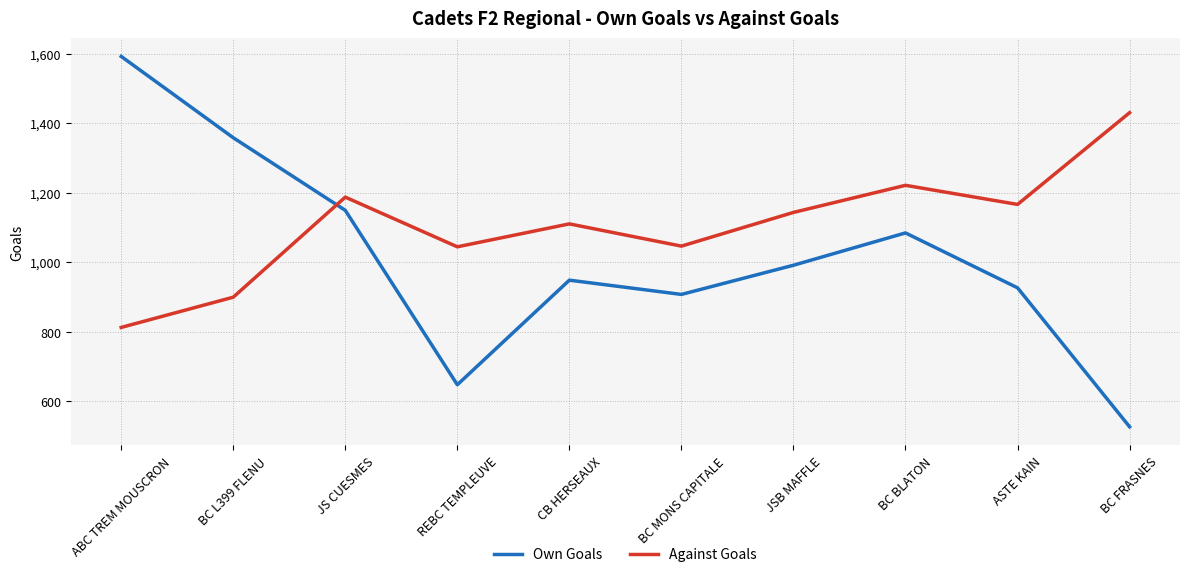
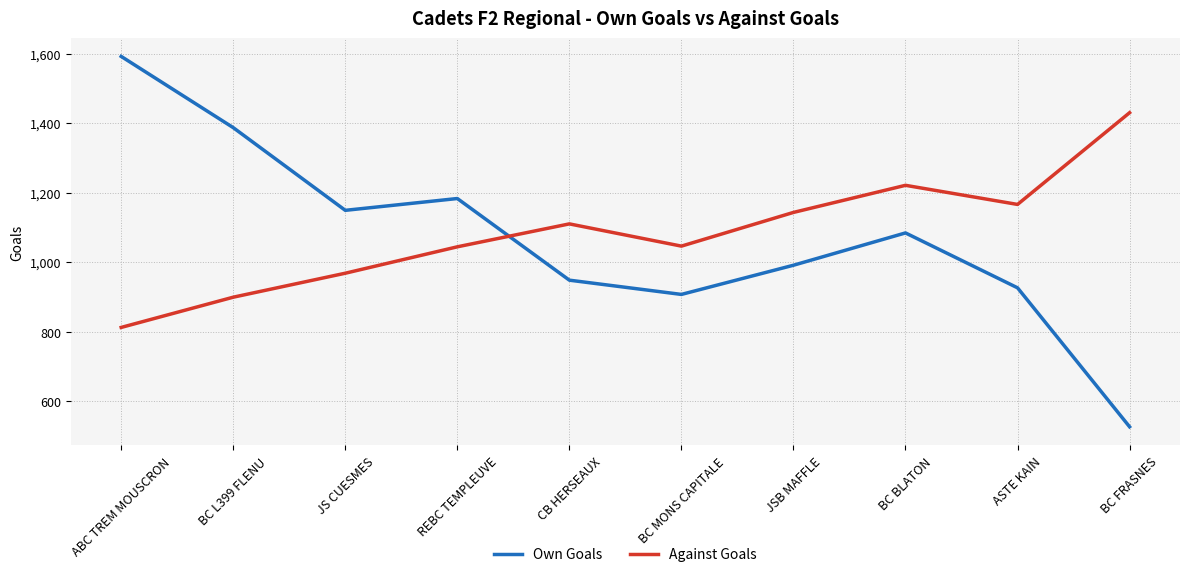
  {
    "Own Goals": {
      "ABC TREM MOUSCRON": "1,590",
-     "BC L399 FLENU": "1,360",
+     "BC L399 FLENU": "1,390",
      "JS CUESMES": "1,150",
-     "REBC TEMPLEUVE": "650",
+     "REBC TEMPLEUVE": "1,180",
      "CB HERSEAUX": "950",
      "BC MONS CAPITALE": "910",
      "JSB MAFFLE": "990",
      "BC BLATON": "1,080",
      "ASTE KAIN": "930",
      "BC FRASNES": "530"
    },
    "Against Goals": {
      "ABC TREM MOUSCRON": "810",
      "BC L399 FLENU": "900",
-     "JS CUESMES": "1,190",
+     "JS CUESMES": "970",
      "REBC TEMPLEUVE": "1,040",
      "CB HERSEAUX": "1,110",
      "BC MONS CAPITALE": "1,050",
      "JSB MAFFLE": "1,140",
      "BC BLATON": "1,220",
      "ASTE KAIN": "1,170",
      "BC FRASNES": "1,430"
    }
  }
